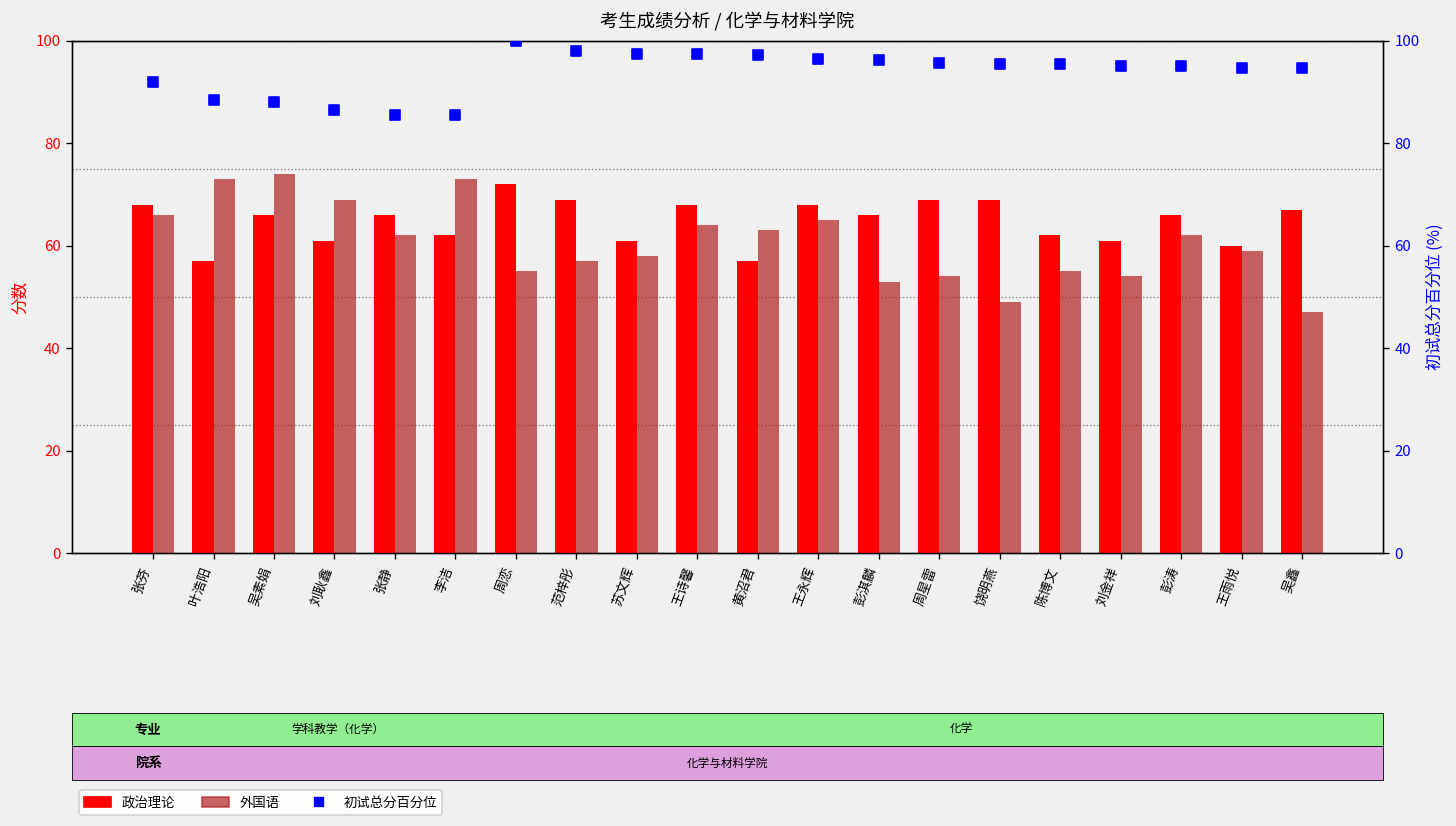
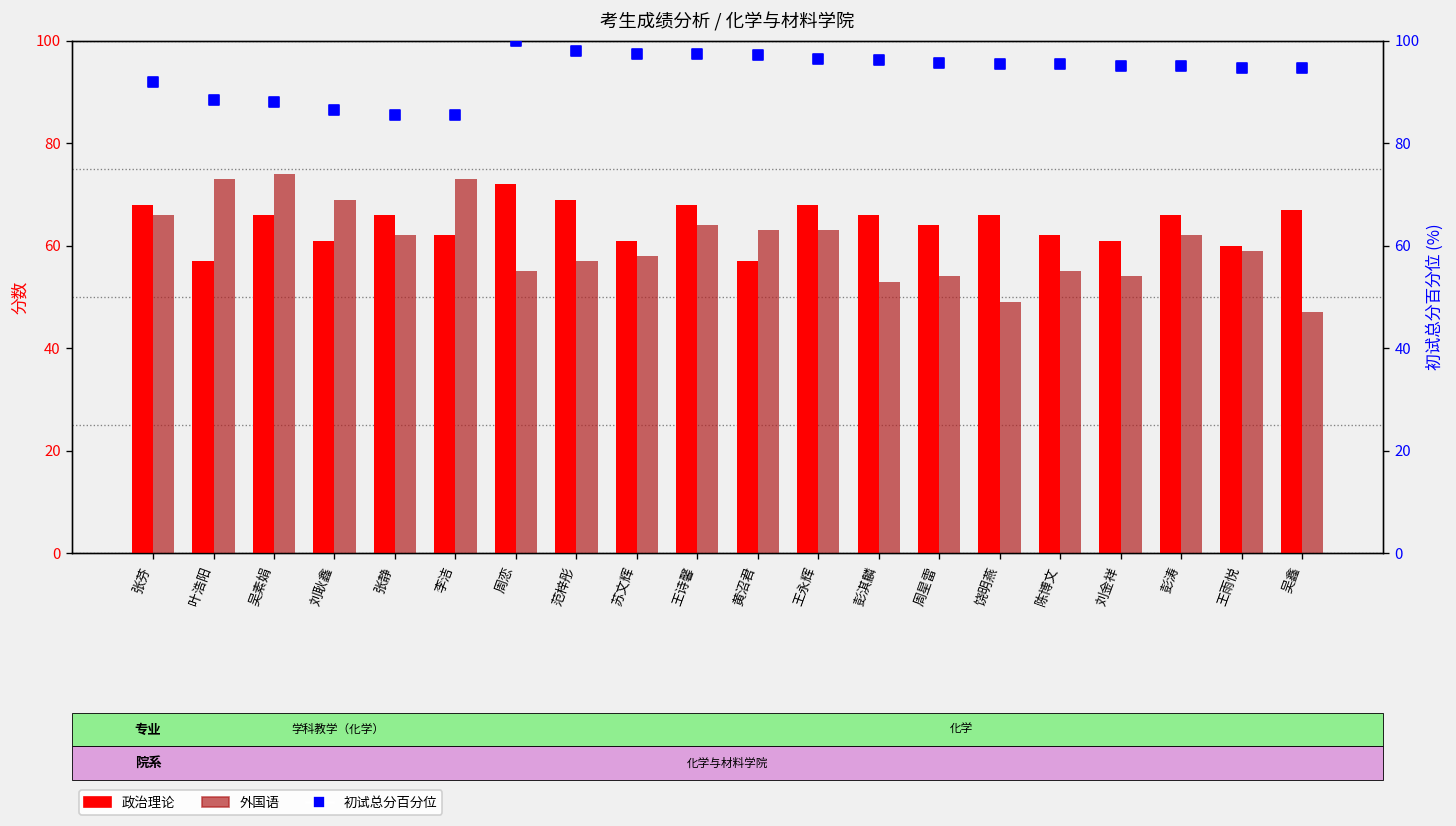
  {
    "政治理论": {
      "张芬": 68,
      "叶浩阳": 57,
      "吴素娟": 66,
      "刘耿鑫": 61,
      "张静": 66,
      "李洁": 62,
      "周恋": 72,
      "范梓彤": 69,
      "苏文辉": 61,
      "王诗馨": 68,
      "黄沼君": 57,
      "王永辉": 68,
      "彭淇麟": 66,
-     "周星雷": 69,
-     "饶明燕": 69,
+     "周星雷": 64,
+     "饶明燕": 66,
      "陈博文": 62,
      "刘金祥": 61,
      "彭涛": 66,
      "王雨悦": 60,
      "吴鑫": 67
    },
    "外国语": {
      "张芬": 66,
      "叶浩阳": 73,
      "吴素娟": 74,
      "刘耿鑫": 69,
      "张静": 62,
      "李洁": 73,
      "周恋": 55,
      "范梓彤": 57,
      "苏文辉": 58,
      "王诗馨": 64,
      "黄沼君": 63,
-     "王永辉": 65,
+     "王永辉": 63,
      "彭淇麟": 53,
      "周星雷": 54,
      "饶明燕": 49,
      "陈博文": 55,
      "刘金祥": 54,
      "彭涛": 62,
      "王雨悦": 59,
      "吴鑫": 47
    }
  }
